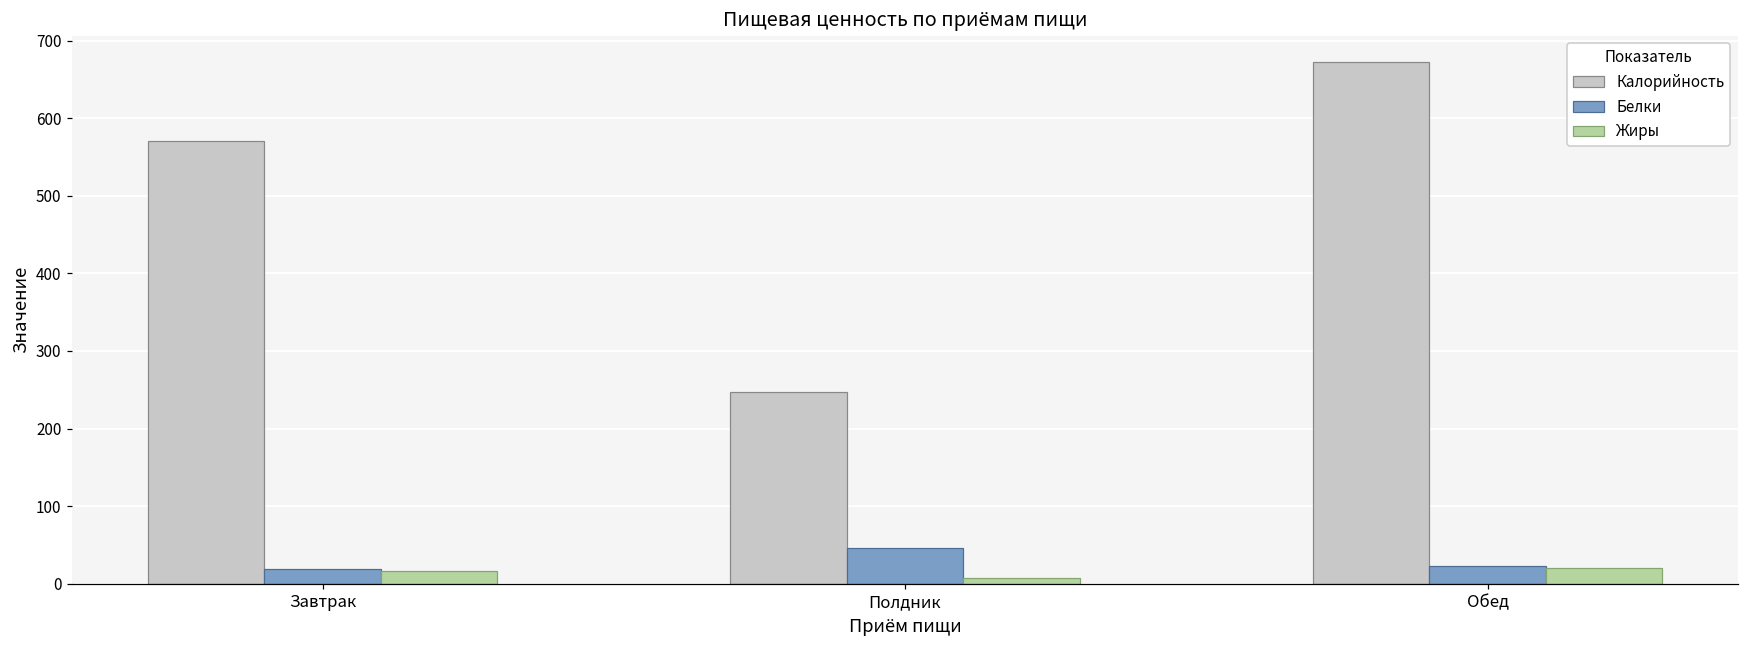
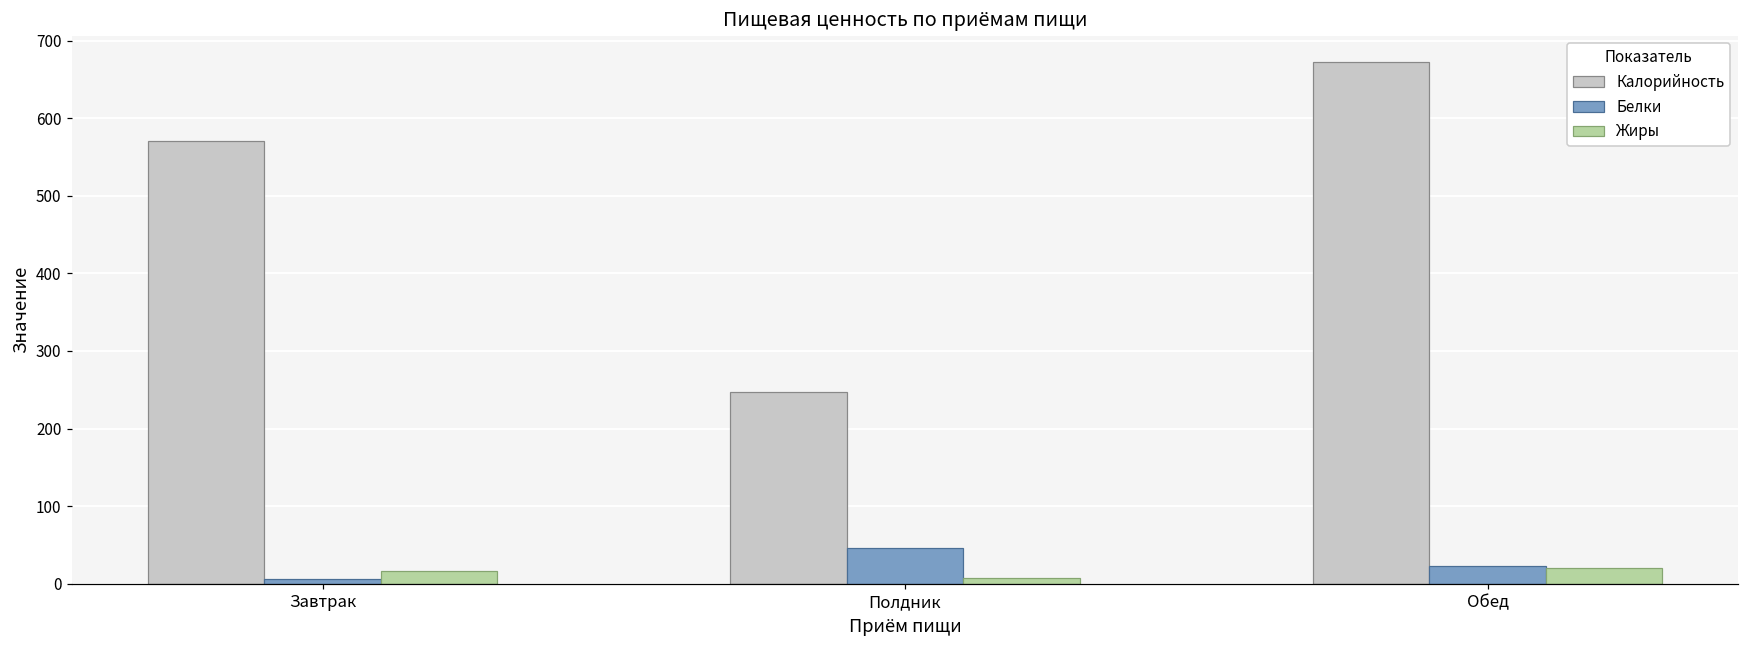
  {
    "Белки": {
-     "Завтрак": 20,
+     "Завтрак": 10,
      "Полдник": 50,
      "Обед": 20
    }
  }
